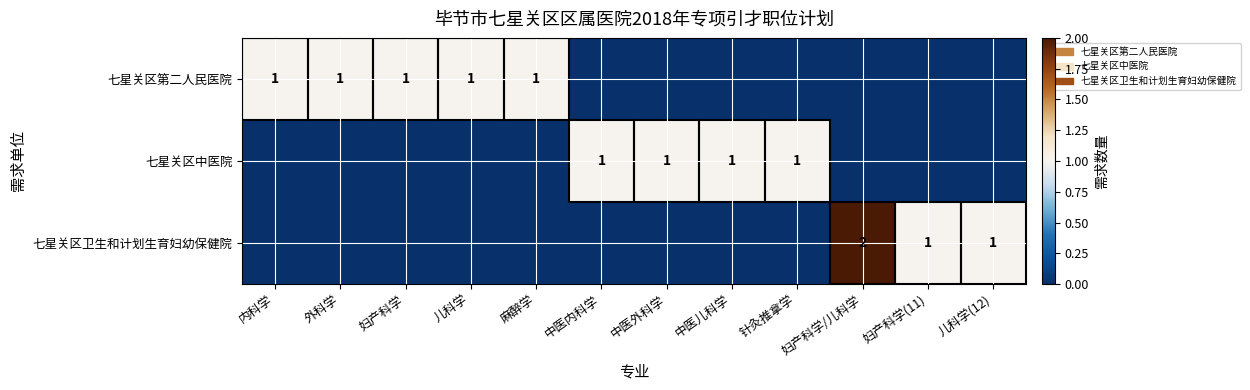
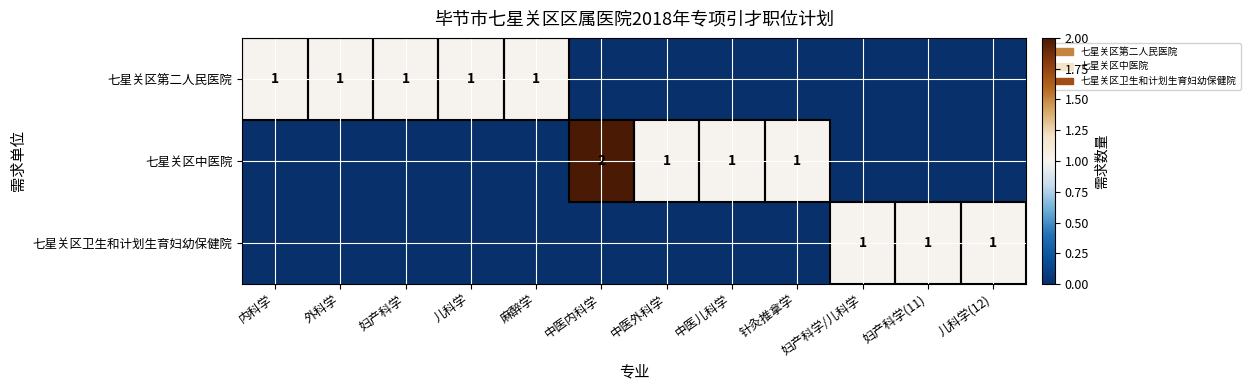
  {
    "七星关区第二人民医院": {
      "内科学": 1,
      "外科学": 1,
      "妇产科学": 1,
      "儿科学": 1,
      "麻醉学": 1
    },
    "七星关区中医院": {
-     "中医内科学": 1,
+     "中医内科学": 2,
      "中医外科学": 1,
      "中医儿科学": 1,
      "针灸推拿学": 1
    },
    "七星关区卫生和计划生育妇幼保健院": {
-     "妇产科学/儿科学": 2,
+     "妇产科学/儿科学": 1,
      "妇产科学(11)": 1,
      "儿科学(12)": 1
    }
  }
